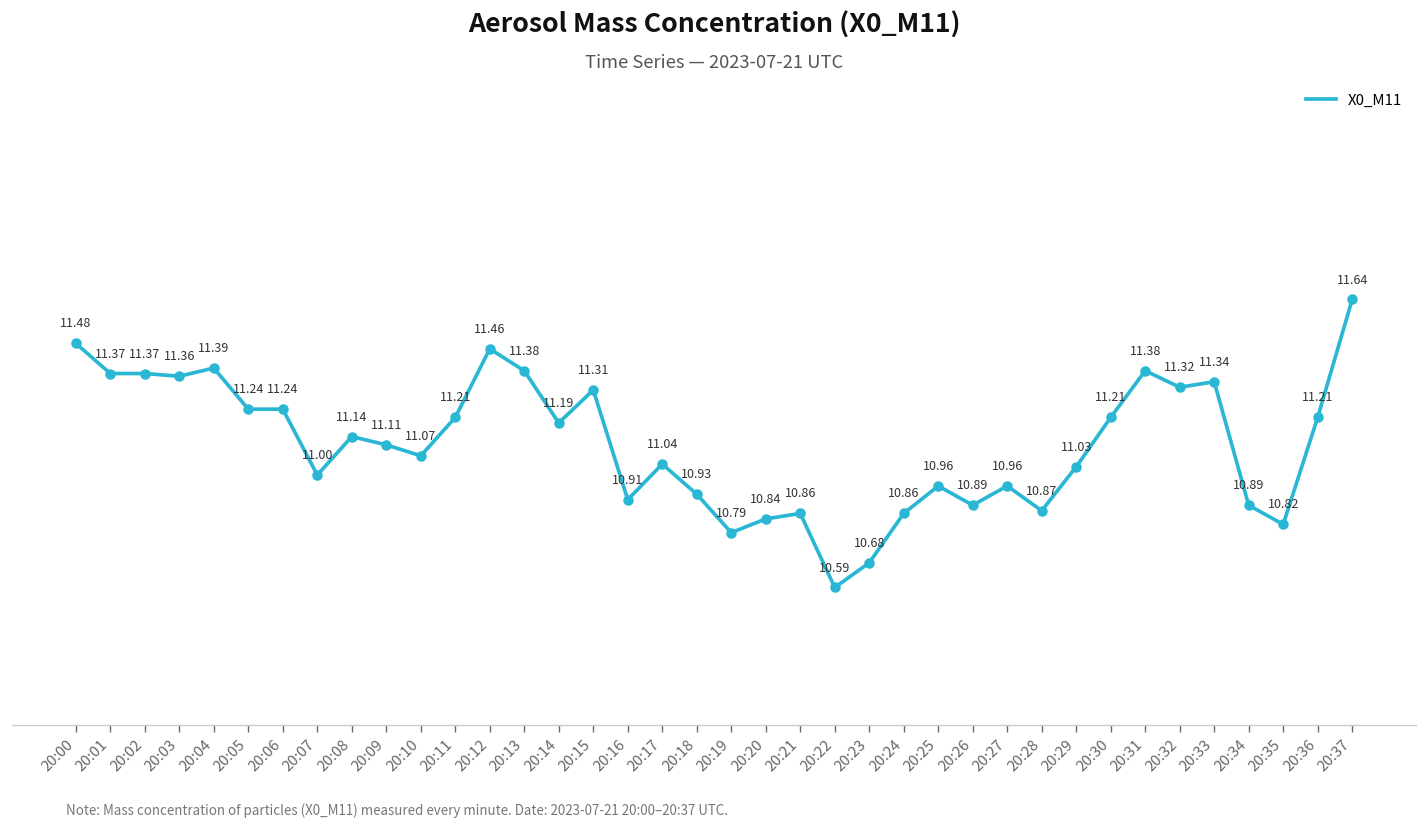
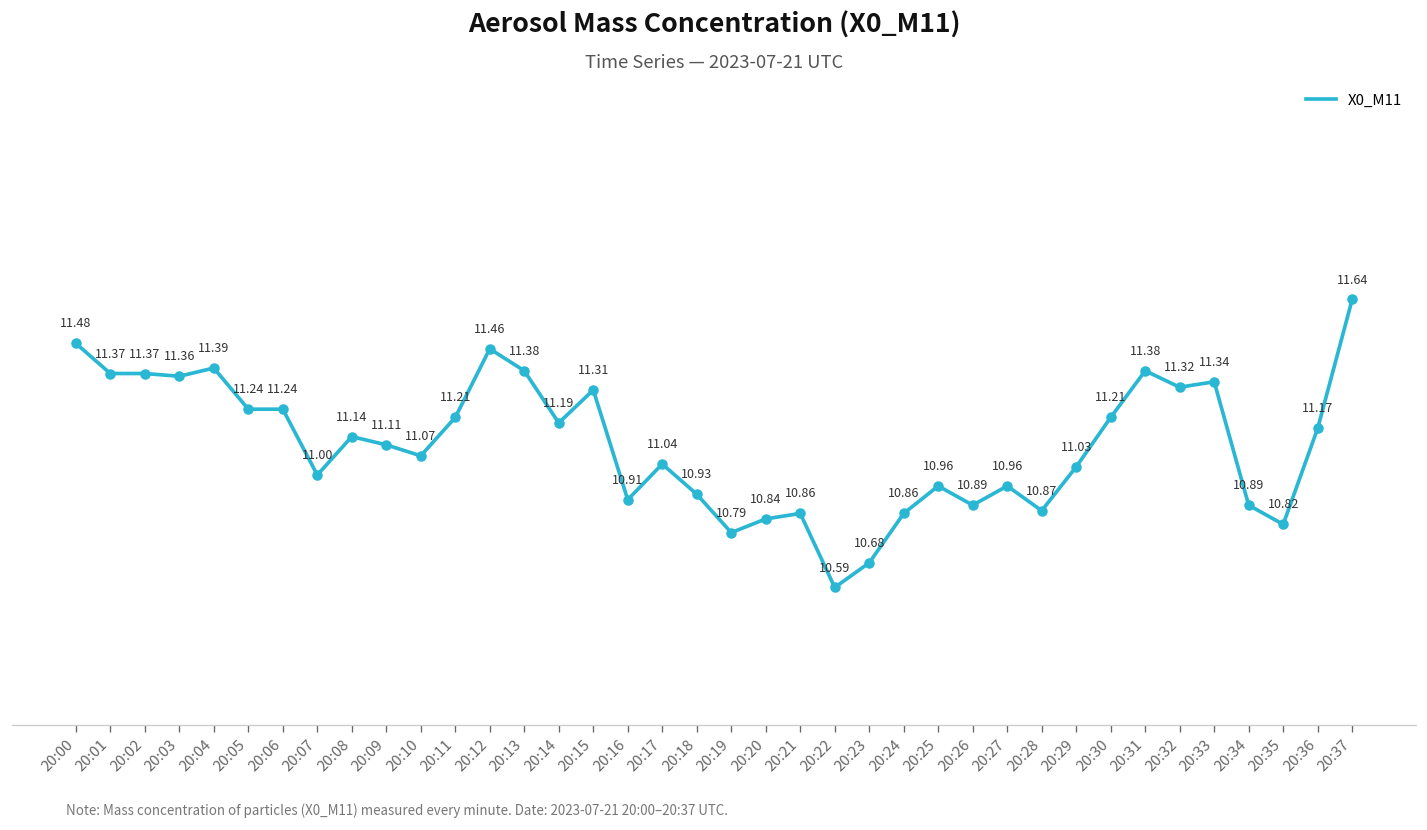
  {
    "20:00": 11.48,
    "20:01": 11.37,
    "20:02": 11.37,
    "20:03": 11.36,
    "20:04": 11.39,
    "20:05": 11.24,
    "20:06": 11.24,
    "20:07": 11.00,
    "20:08": 11.14,
    "20:09": 11.11,
    "20:10": 11.07,
    "20:11": 11.21,
    "20:12": 11.46,
    "20:13": 11.38,
    "20:14": 11.19,
    "20:15": 11.31,
    "20:16": 10.91,
    "20:17": 11.04,
    "20:18": 10.93,
    "20:19": 10.79,
    "20:20": 10.84,
    "20:21": 10.86,
    "20:22": 10.59,
    "20:23": 10.68,
    "20:24": 10.86,
    "20:25": 10.96,
    "20:26": 10.89,
    "20:27": 10.96,
    "20:28": 10.87,
    "20:29": 11.03,
    "20:30": 11.21,
    "20:31": 11.38,
    "20:32": 11.32,
    "20:33": 11.34,
    "20:34": 10.89,
    "20:35": 10.82,
-   "20:36": 11.21,
+   "20:36": 11.17,
    "20:37": 11.64
  }
